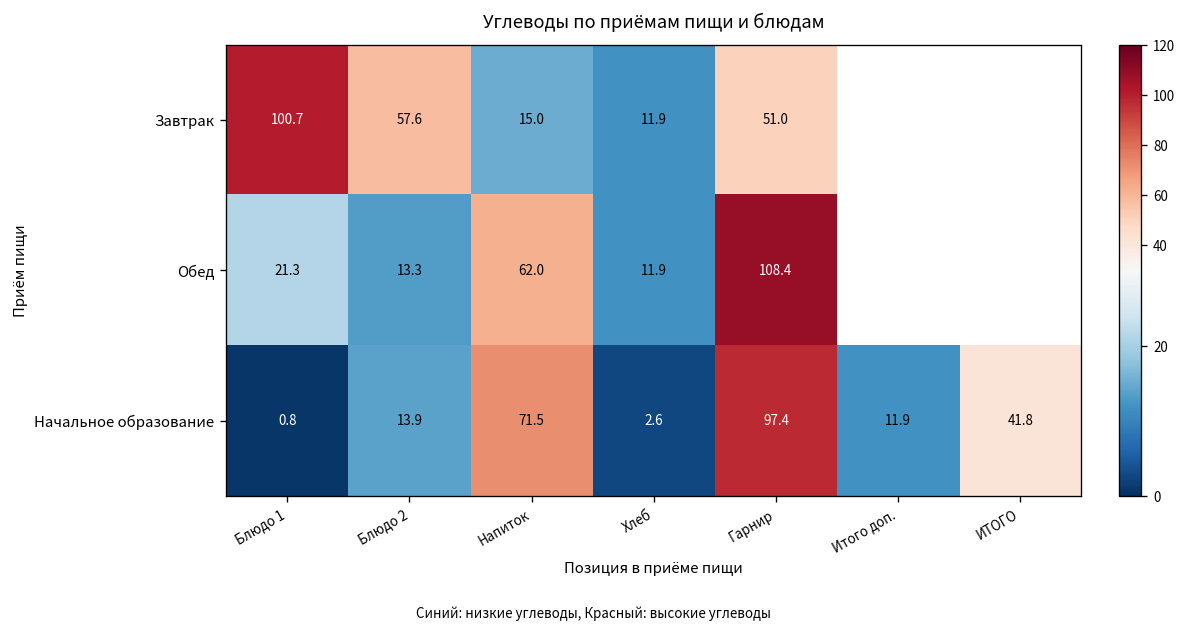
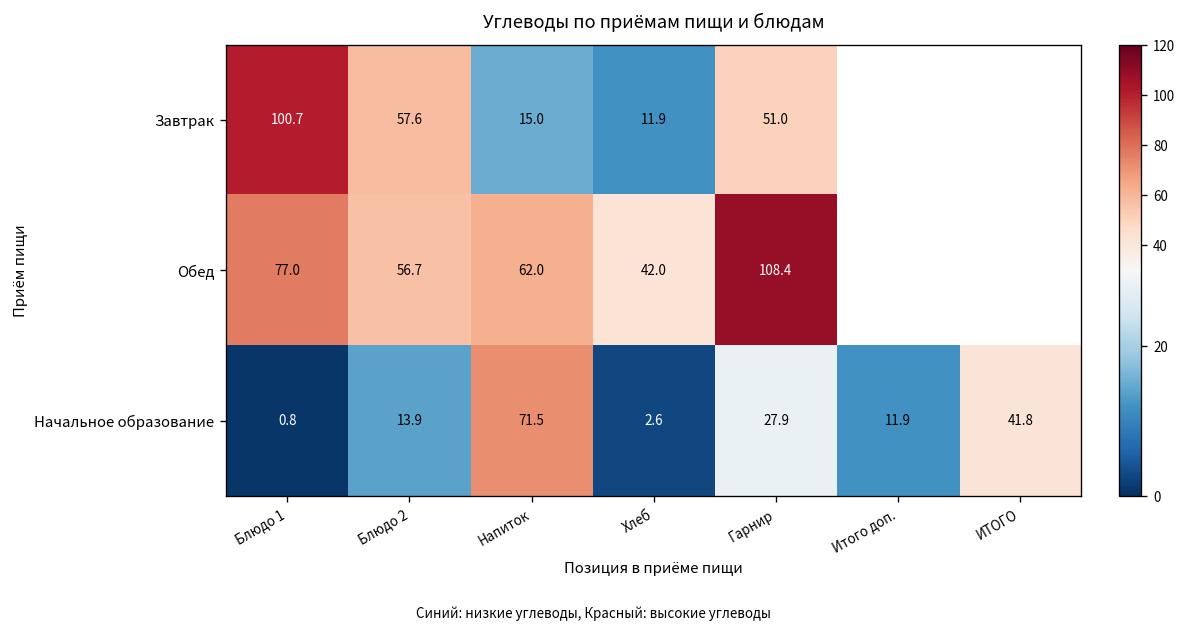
  {
    "Завтрак": {
      "Блюдо 1": 100.7,
      "Блюдо 2": 57.6,
      "Напиток": 15.0,
      "Хлеб": 11.9,
      "Гарнир": 51.0
    },
    "Обед": {
-     "Блюдо 1": 21.3,
-     "Блюдо 2": 13.3,
+     "Блюдо 1": 77.0,
+     "Блюдо 2": 56.7,
      "Напиток": 62.0,
-     "Хлеб": 11.9,
+     "Хлеб": 42.0,
      "Гарнир": 108.4
    },
    "Начальное образование": {
      "Блюдо 1": 0.8,
      "Блюдо 2": 13.9,
      "Напиток": 71.5,
      "Хлеб": 2.6,
-     "Гарнир": 97.4,
+     "Гарнир": 27.9,
      "Итого доп.": 11.9,
      "ИТОГО": 41.8
    }
  }
